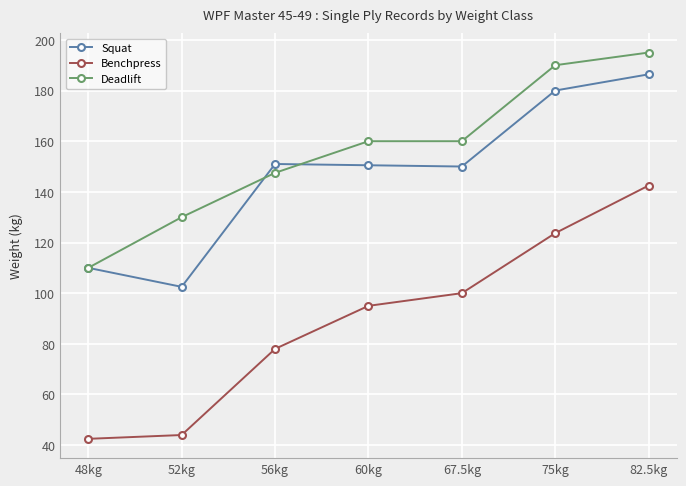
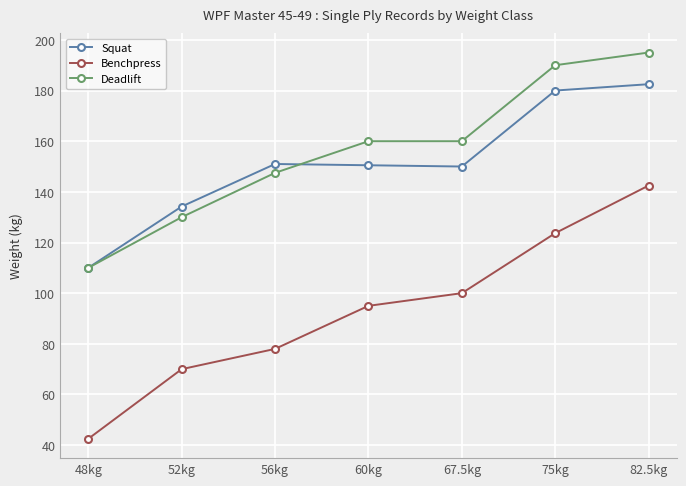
  {
    "Squat": {
-     "52kg": 103,
+     "52kg": 134,
      "56kg": 151,
      "60kg": 151,
      "67.5kg": 150,
      "75kg": 180,
-     "82.5kg": 186
+     "82.5kg": 183
    },
    "Benchpress": {
      "48kg": 43,
-     "52kg": 44,
+     "52kg": 70,
      "56kg": 78,
      "60kg": 95,
      "67.5kg": 100,
      "75kg": 124,
      "82.5kg": 143
    },
    "Deadlift": {
      "52kg": 130,
      "56kg": 148,
      "60kg": 160,
      "67.5kg": 160,
      "75kg": 190,
      "82.5kg": 195
    }
  }
